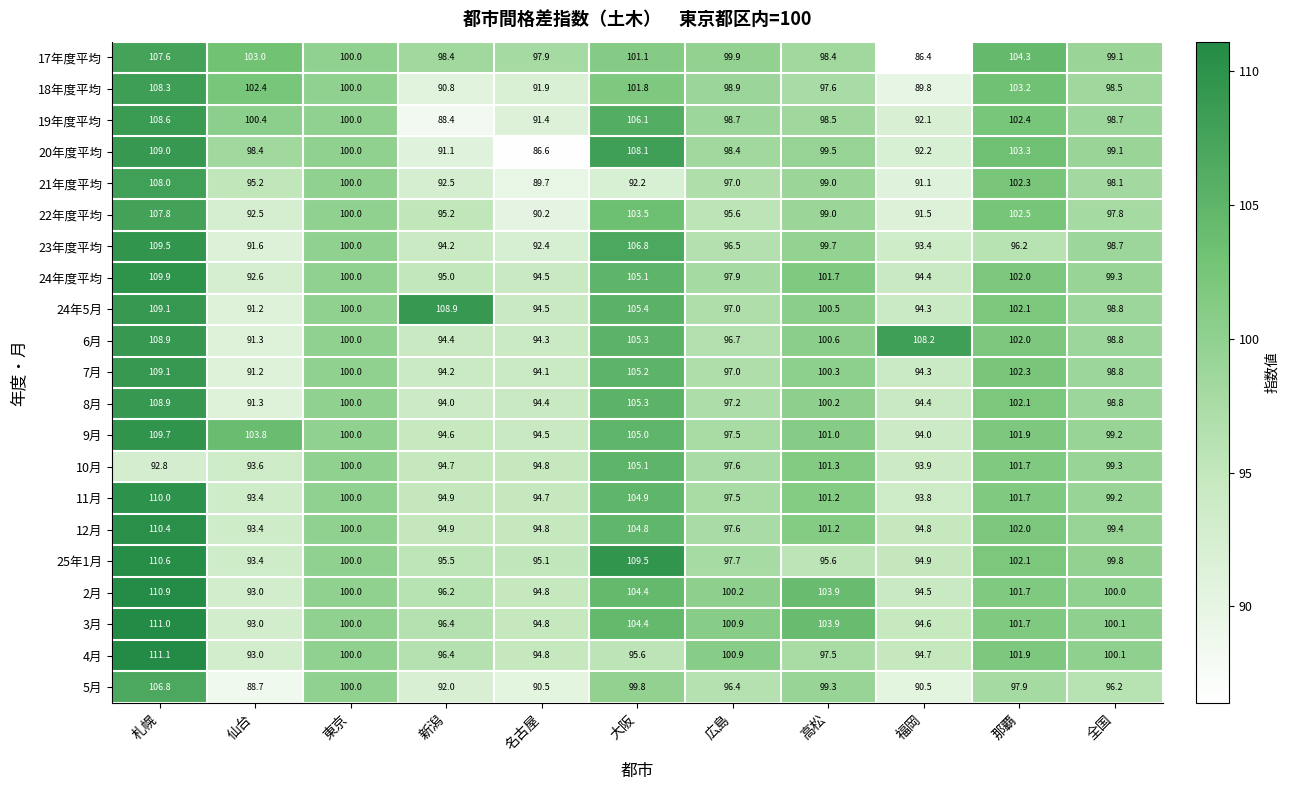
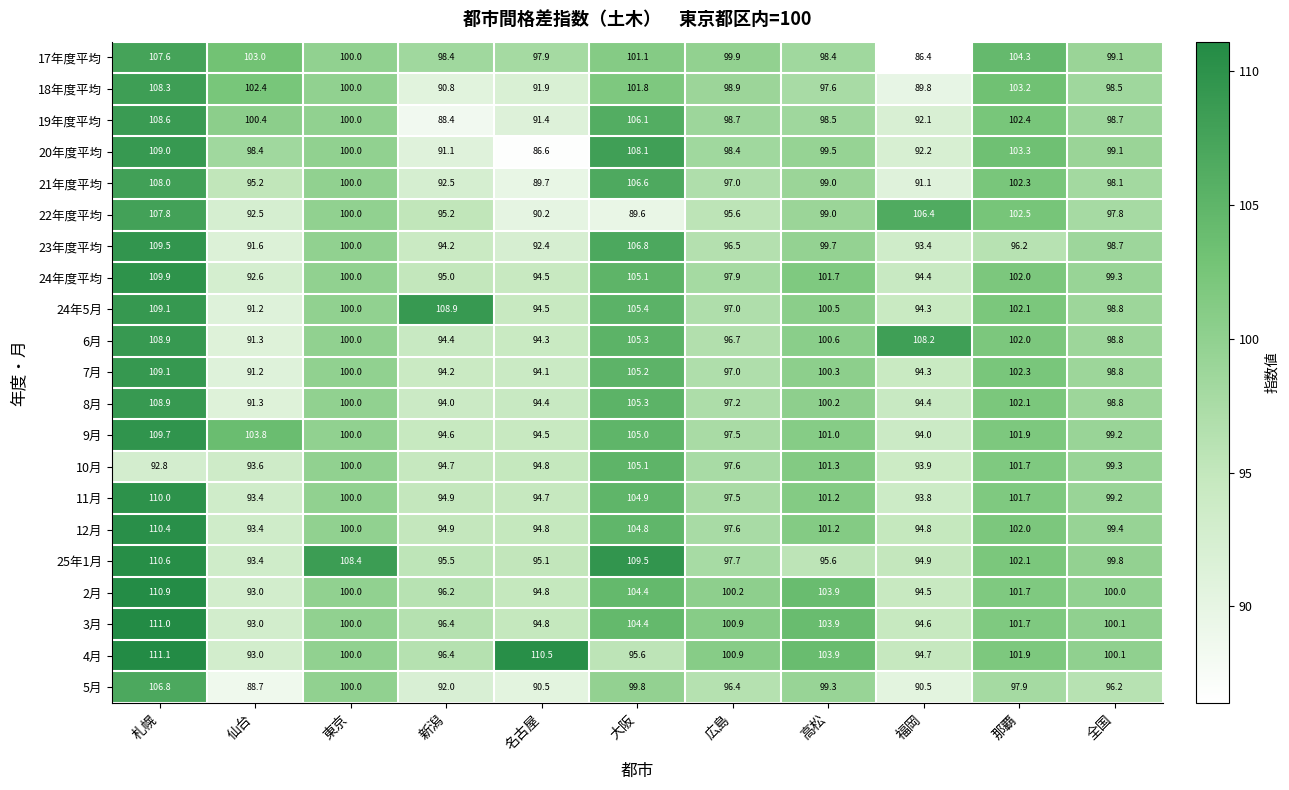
  {
    "21年度平均": {
      "札幌": 108.0,
      "仙台": 95.2,
      "東京": 100.0,
      "新潟": 92.5,
      "名古屋": 89.7,
-     "大阪": 92.2,
+     "大阪": 106.6,
      "広島": 97.0,
      "高松": 99.0,
      "福岡": 91.1,
      "那覇": 102.3,
      "全国": 98.1
    },
    "22年度平均": {
      "札幌": 107.8,
      "仙台": 92.5,
      "東京": 100.0,
      "新潟": 95.2,
      "名古屋": 90.2,
-     "大阪": 103.5,
+     "大阪": 89.6,
      "広島": 95.6,
      "高松": 99.0,
-     "福岡": 91.5,
+     "福岡": 106.4,
      "那覇": 102.5,
      "全国": 97.8
    },
    "25年1月": {
      "札幌": 110.6,
      "仙台": 93.4,
-     "東京": 100.0,
+     "東京": 108.4,
      "新潟": 95.5,
      "名古屋": 95.1,
      "大阪": 109.5,
      "広島": 97.7,
      "高松": 95.6,
      "福岡": 94.9,
      "那覇": 102.1,
      "全国": 99.8
    },
    "4月": {
      "札幌": 111.1,
      "仙台": 93.0,
      "東京": 100.0,
      "新潟": 96.4,
-     "名古屋": 94.8,
+     "名古屋": 110.5,
      "大阪": 95.6,
      "広島": 100.9,
-     "高松": 97.5,
+     "高松": 103.9,
      "福岡": 94.7,
      "那覇": 101.9,
      "全国": 100.1
    }
  }
